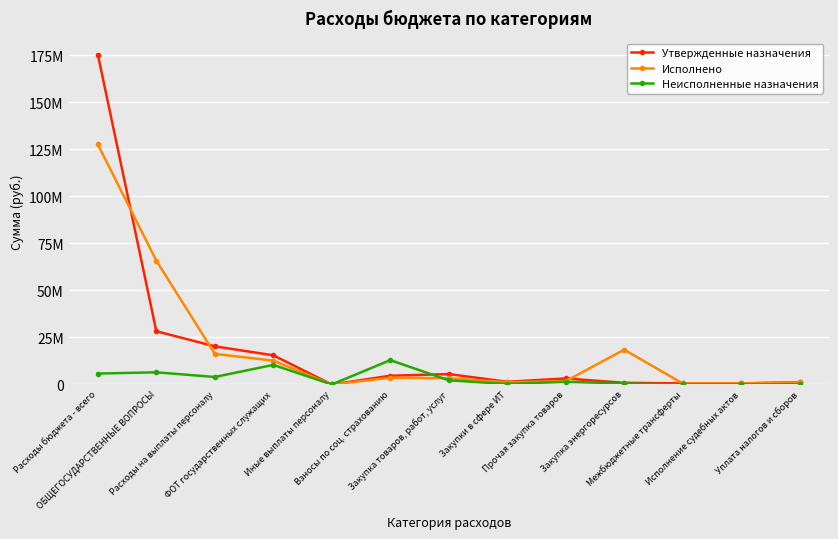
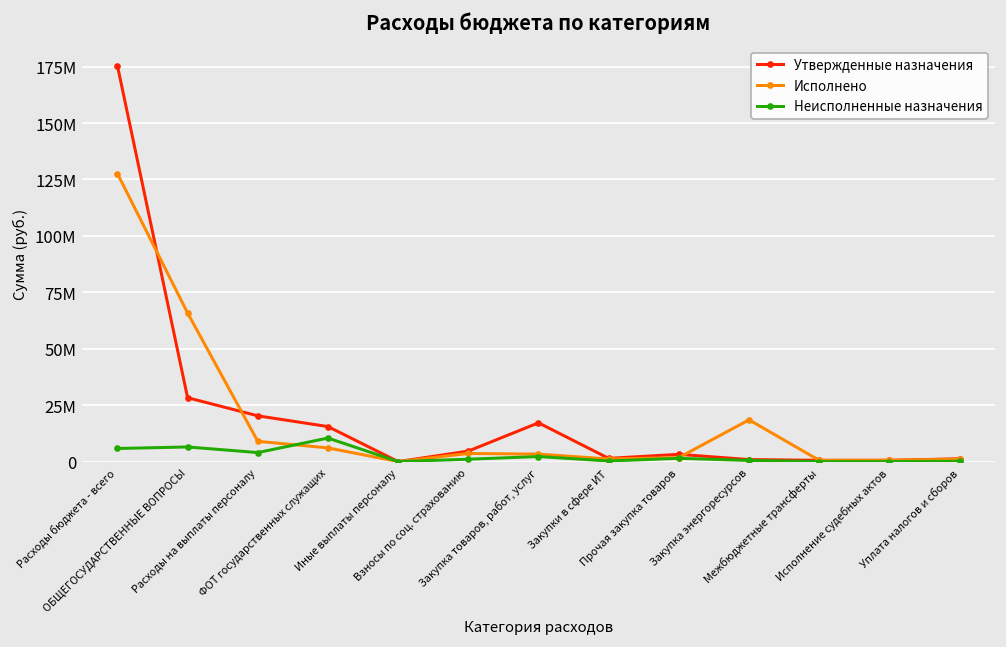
  {
    "Утвержденные назначения": {
      "Расходы бюджета - всего": 175000000,
      "ОБЩЕГОСУДАРСТВЕННЫЕ ВОПРОСЫ": 28000000,
      "Расходы на выплаты персоналу": 20000000,
      "ФОТ государственных служащих": 16000000,
-     "Закупка товаров, работ, услуг": 6000000,
+     "Закупка товаров, работ, услуг": 17000000,
      "Прочая закупка товаров": 3000000
    },
    "Исполнено": {
      "Расходы бюджета - всего": 128000000,
      "ОБЩЕГОСУДАРСТВЕННЫЕ ВОПРОСЫ": 66000000,
-     "Расходы на выплаты персоналу": 16000000,
-     "ФОТ государственных служащих": 13000000,
+     "Расходы на выплаты персоналу": 9000000,
+     "ФОТ государственных служащих": 6000000,
      "Закупка энергоресурсов": 18000000
    },
    "Неисполненные назначения": {
      "Расходы бюджета - всего": 6000000,
      "ОБЩЕГОСУДАРСТВЕННЫЕ ВОПРОСЫ": 6000000,
      "Расходы на выплаты персоналу": 4000000,
      "ФОТ государственных служащих": 10000000,
-     "Взносы по соц. страхованию": 13000000
+     "Взносы по соц. страхованию": 1000000
    }
  }
